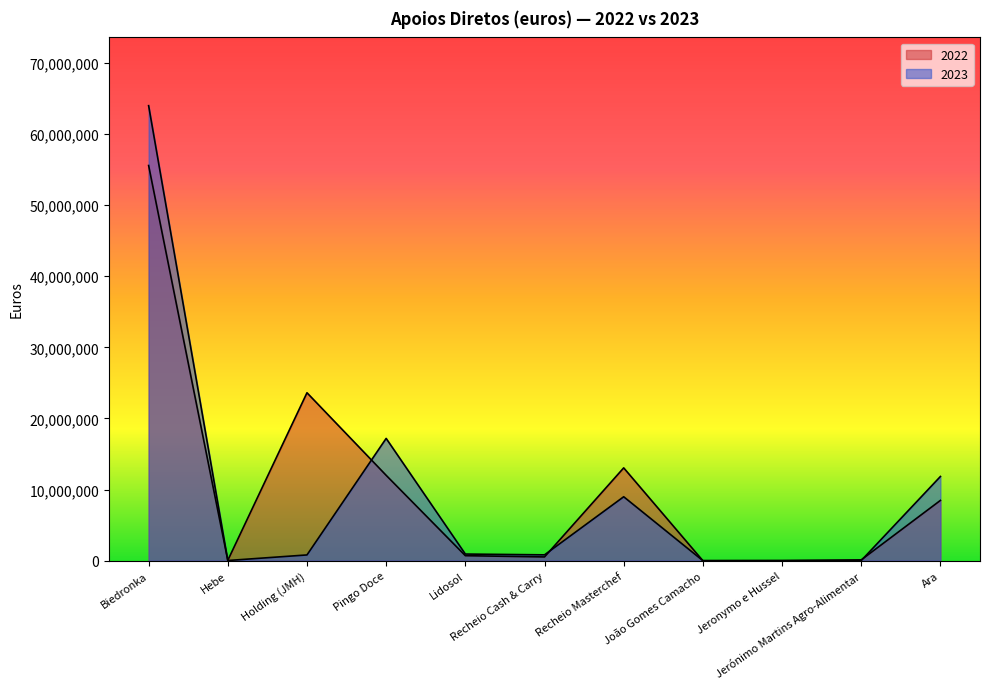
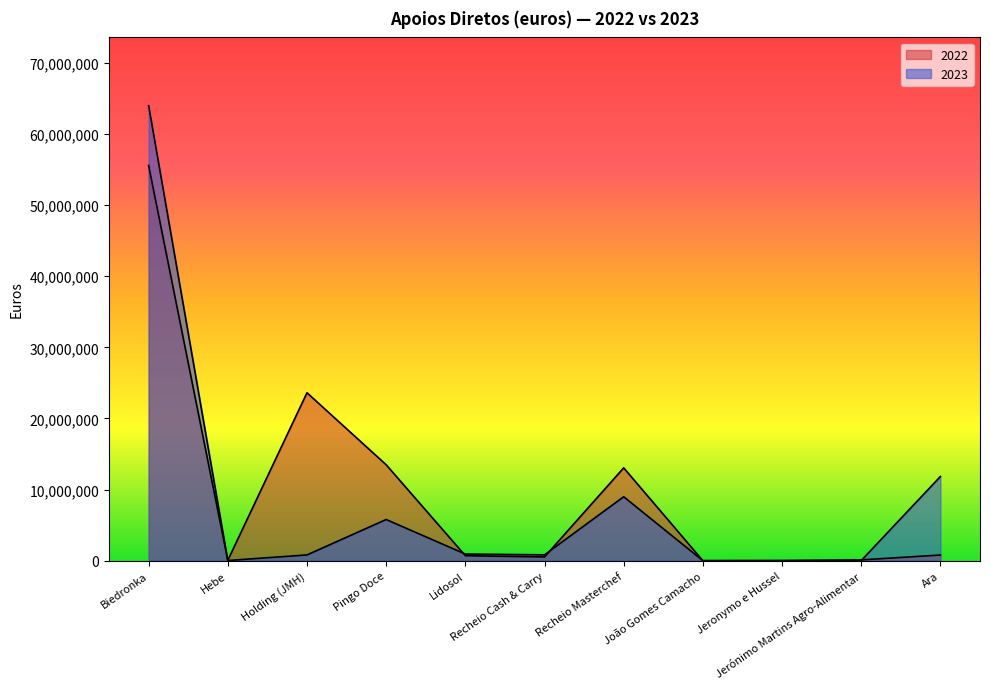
  {
    "2022": {
      "Biedronka": "56,000,000",
      "Holding (JMH)": "24,000,000",
-     "Pingo Doce": "12,000,000",
+     "Pingo Doce": "13,000,000",
      "Recheio Masterchef": "13,000,000",
-     "Ara": "8,000,000"
+     "Ara": "1,000,000"
    },
    "2023": {
      "Biedronka": "64,000,000",
      "Holding (JMH)": "1,000,000",
-     "Pingo Doce": "17,000,000",
+     "Pingo Doce": "6,000,000",
      "Recheio Masterchef": "9,000,000",
      "Ara": "12,000,000"
    }
  }
